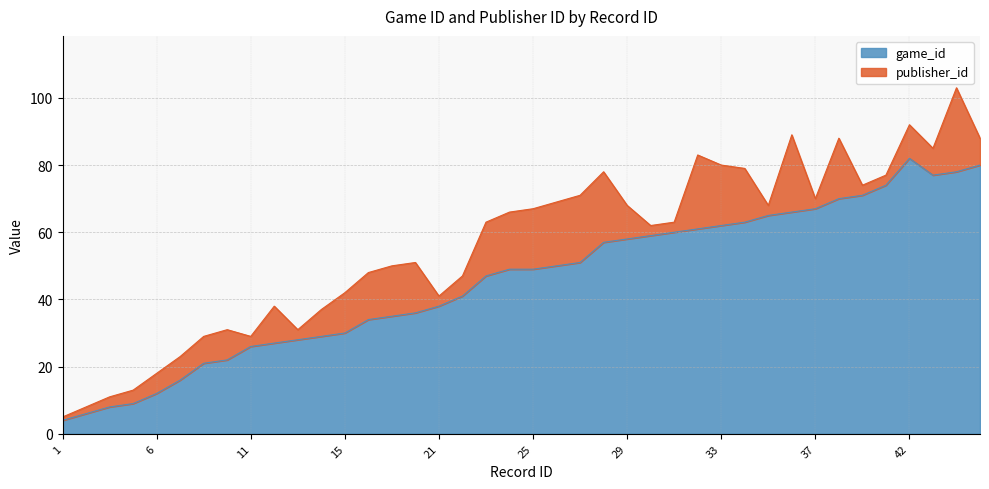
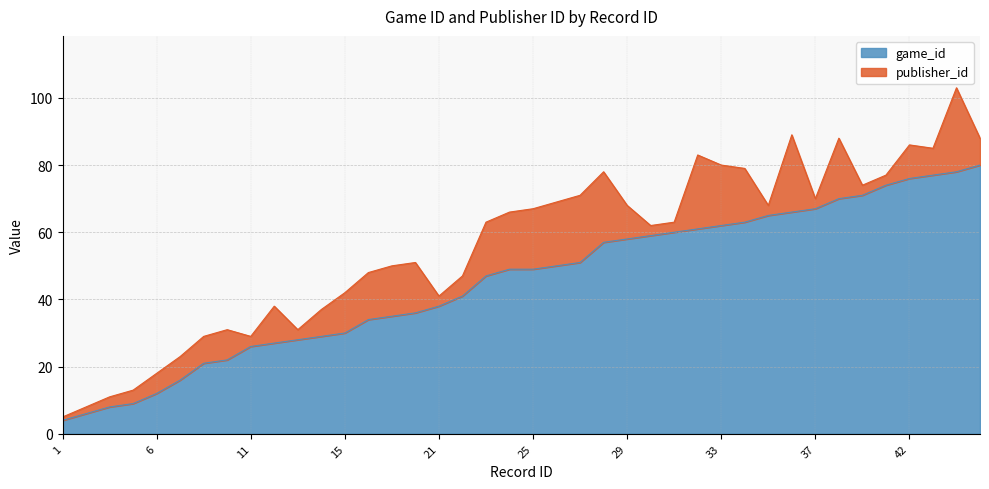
  {
    "game_id": {
-     "42": 82
+     "42": 76
    },
    "publisher_id": {
      "42": 10
    }
  }
